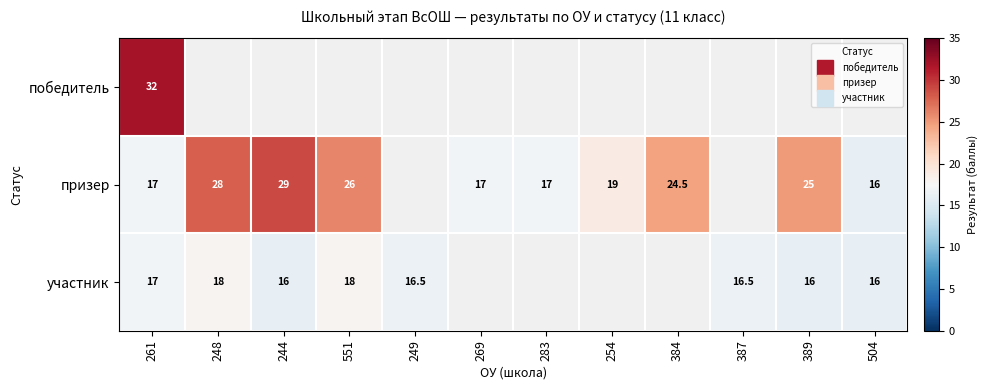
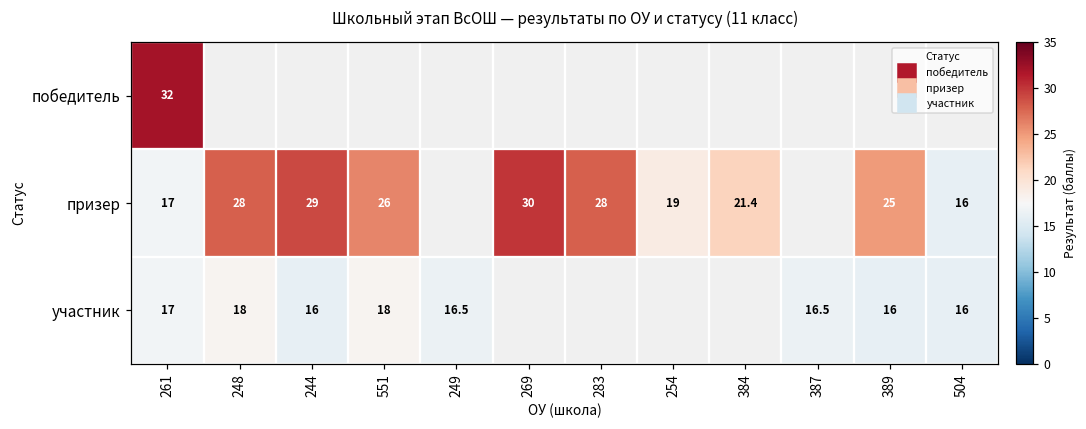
  {
    "победитель": {
      "261": 32
    },
    "призер": {
      "261": 17,
      "248": 28,
      "244": 29,
      "551": 26,
-     "269": 17,
-     "283": 17,
+     "269": 30,
+     "283": 28,
      "254": 19,
-     "384": 24.5,
+     "384": 21.4,
      "389": 25,
      "504": 16
    },
    "участник": {
      "261": 17,
      "248": 18,
      "244": 16,
      "551": 18,
      "249": 16.5,
      "387": 16.5,
      "389": 16,
      "504": 16
    }
  }
